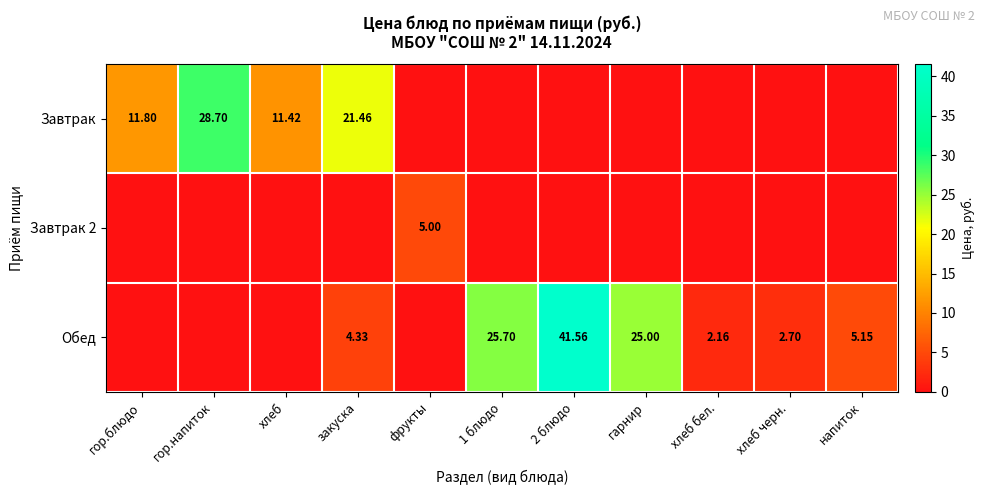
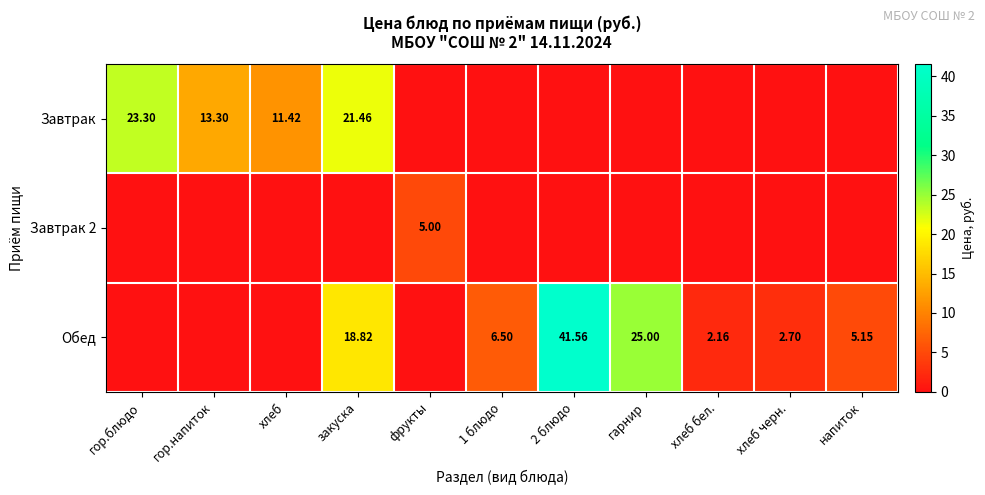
  {
    "Завтрак": {
-     "гор.блюдо": 11.80,
-     "гор.напиток": 28.70,
+     "гор.блюдо": 23.30,
+     "гор.напиток": 13.30,
      "хлеб": 11.42,
      "закуска": 21.46
    },
    "Завтрак 2": {
      "фрукты": 5.00
    },
    "Обед": {
-     "закуска": 4.33,
-     "1 блюдо": 25.70,
+     "закуска": 18.82,
+     "1 блюдо": 6.50,
      "2 блюдо": 41.56,
      "гарнир": 25.00,
      "хлеб бел.": 2.16,
      "хлеб черн.": 2.70,
      "напиток": 5.15
    }
  }
